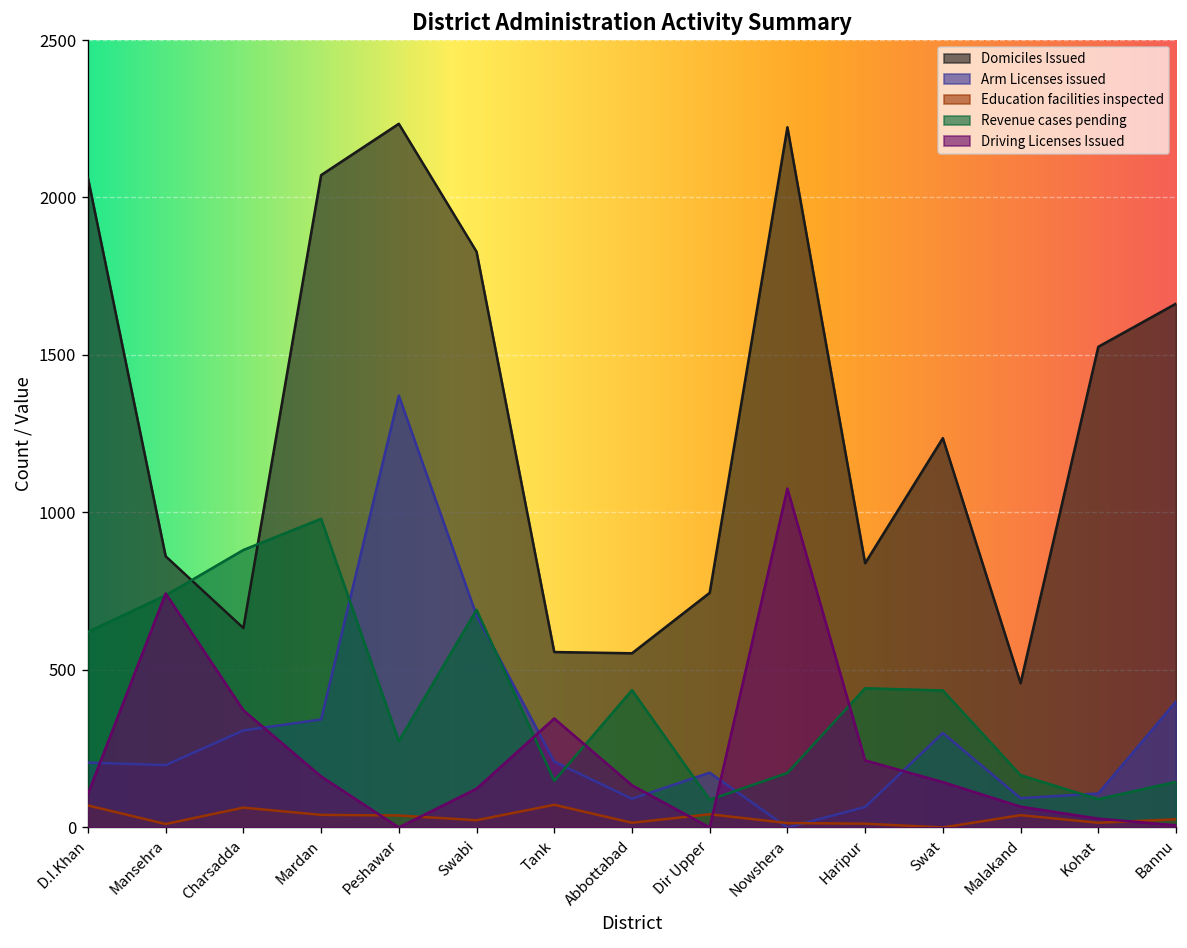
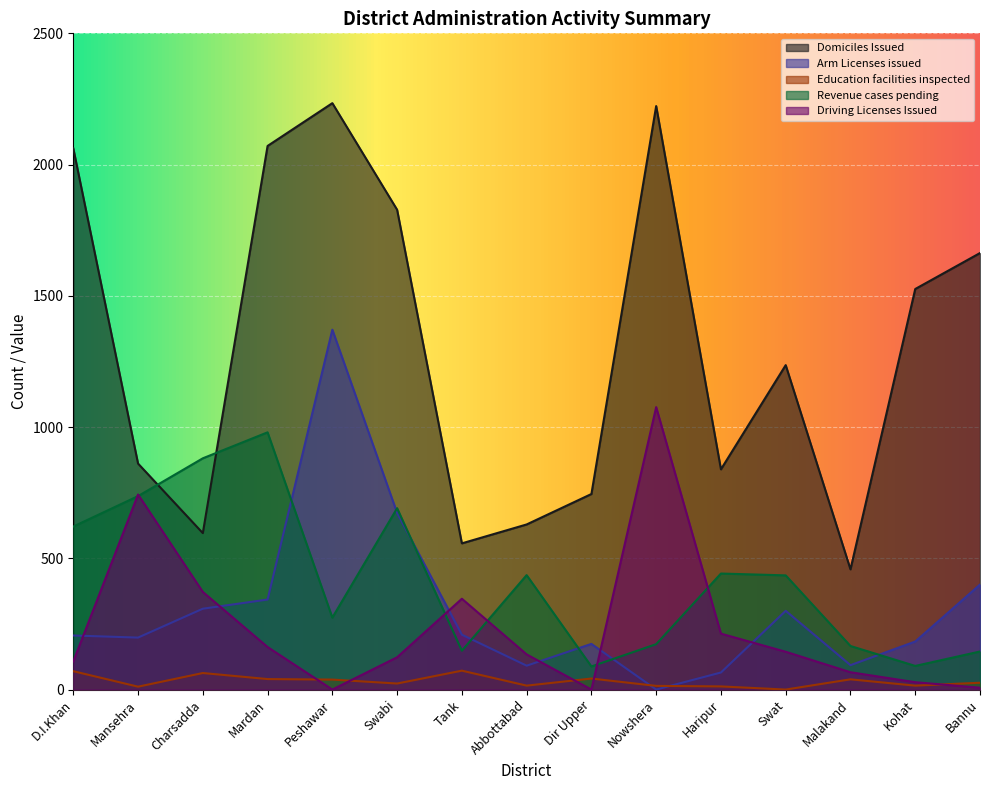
  {
    "Domiciles Issued": {
      "D.I.Khan": 2060,
      "Mansehra": 860,
-     "Charsadda": 630,
+     "Charsadda": 600,
      "Mardan": 2070,
      "Peshawar": 2230,
      "Swabi": 1830,
      "Tank": 560,
-     "Abbottabad": 550,
+     "Abbottabad": 630,
      "Dir Upper": 750,
      "Nowshera": 2220,
      "Haripur": 840,
      "Swat": 1240,
      "Malakand": 460,
      "Kohat": 1530,
      "Bannu": 1660
    },
    "Arm Licenses issued": {
      "D.I.Khan": 210,
      "Mansehra": 200,
      "Charsadda": 310,
      "Mardan": 340,
      "Peshawar": 1370,
      "Swabi": 670,
      "Tank": 210,
      "Abbottabad": 90,
      "Dir Upper": 170,
      "Nowshera": 0,
      "Haripur": 70,
      "Swat": 300,
      "Malakand": 90,
-     "Kohat": 110,
+     "Kohat": 180,
      "Bannu": 400
    },
    "Education facilities inspected": {
      "D.I.Khan": 70,
      "Mansehra": 10,
      "Charsadda": 60,
      "Mardan": 40,
      "Peshawar": 40,
      "Swabi": 20,
      "Tank": 70,
      "Abbottabad": 20,
      "Dir Upper": 40,
      "Nowshera": 10,
      "Haripur": 10,
      "Swat": 0,
      "Malakand": 40,
      "Kohat": 20,
      "Bannu": 30
    },
    "Revenue cases pending": {
      "D.I.Khan": 620,
      "Charsadda": 880,
      "Mardan": 980,
      "Peshawar": 270,
      "Swabi": 690,
      "Tank": 150,
      "Abbottabad": 440,
      "Dir Upper": 90,
      "Nowshera": 170,
      "Haripur": 440,
      "Swat": 440,
      "Malakand": 170,
      "Kohat": 90,
      "Bannu": 150
    },
    "Driving Licenses Issued": {
      "D.I.Khan": 110,
      "Charsadda": 370,
      "Mardan": 160,
      "Peshawar": 0,
      "Swabi": 120,
      "Tank": 350,
      "Abbottabad": 130,
      "Dir Upper": 0,
      "Nowshera": 1080,
      "Haripur": 210,
      "Swat": 140,
      "Malakand": 70,
      "Kohat": 30,
      "Bannu": 10
    }
  }
